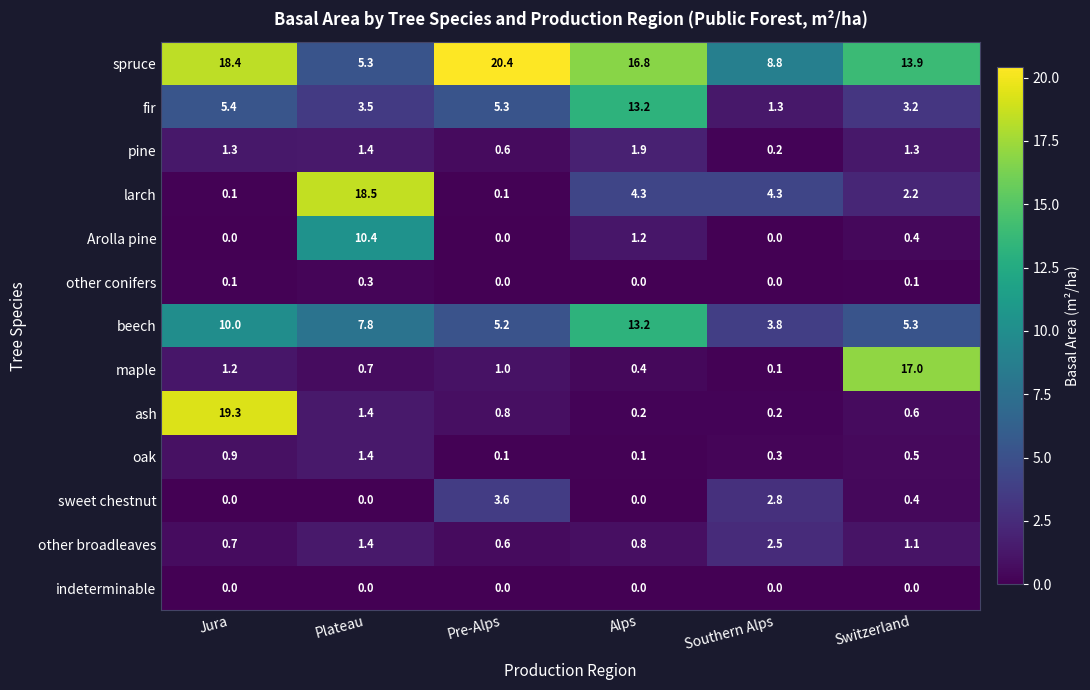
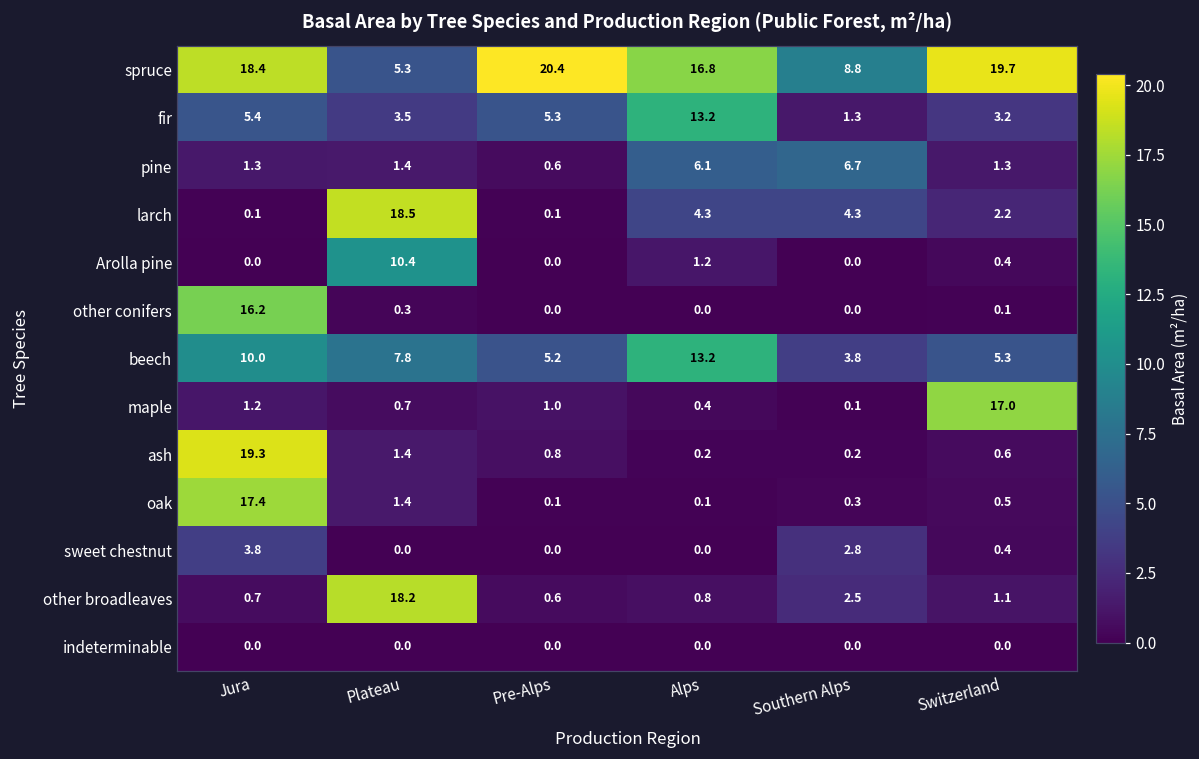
  {
    "spruce": {
      "Jura": 18.4,
      "Plateau": 5.3,
      "Pre-Alps": 20.4,
      "Alps": 16.8,
      "Southern Alps": 8.8,
-     "Switzerland": 13.9
+     "Switzerland": 19.7
    },
    "fir": {
      "Jura": 5.4,
      "Plateau": 3.5,
      "Pre-Alps": 5.3,
      "Alps": 13.2,
      "Southern Alps": 1.3,
      "Switzerland": 3.2
    },
    "pine": {
      "Jura": 1.3,
      "Plateau": 1.4,
      "Pre-Alps": 0.6,
-     "Alps": 1.9,
-     "Southern Alps": 0.2,
+     "Alps": 6.1,
+     "Southern Alps": 6.7,
      "Switzerland": 1.3
    },
    "larch": {
      "Jura": 0.1,
      "Plateau": 18.5,
      "Pre-Alps": 0.1,
      "Alps": 4.3,
      "Southern Alps": 4.3,
      "Switzerland": 2.2
    },
    "Arolla pine": {
      "Jura": 0.0,
      "Plateau": 10.4,
      "Pre-Alps": 0.0,
      "Alps": 1.2,
      "Southern Alps": 0.0,
      "Switzerland": 0.4
    },
    "other conifers": {
-     "Jura": 0.1,
+     "Jura": 16.2,
      "Plateau": 0.3,
      "Pre-Alps": 0.0,
      "Alps": 0.0,
      "Southern Alps": 0.0,
      "Switzerland": 0.1
    },
    "beech": {
      "Jura": 10.0,
      "Plateau": 7.8,
      "Pre-Alps": 5.2,
      "Alps": 13.2,
      "Southern Alps": 3.8,
      "Switzerland": 5.3
    },
    "maple": {
      "Jura": 1.2,
      "Plateau": 0.7,
      "Pre-Alps": 1.0,
      "Alps": 0.4,
      "Southern Alps": 0.1,
      "Switzerland": 17.0
    },
    "ash": {
      "Jura": 19.3,
      "Plateau": 1.4,
      "Pre-Alps": 0.8,
      "Alps": 0.2,
      "Southern Alps": 0.2,
      "Switzerland": 0.6
    },
    "oak": {
-     "Jura": 0.9,
+     "Jura": 17.4,
      "Plateau": 1.4,
      "Pre-Alps": 0.1,
      "Alps": 0.1,
      "Southern Alps": 0.3,
      "Switzerland": 0.5
    },
    "sweet chestnut": {
-     "Jura": 0.0,
+     "Jura": 3.8,
      "Plateau": 0.0,
-     "Pre-Alps": 3.6,
+     "Pre-Alps": 0.0,
      "Alps": 0.0,
      "Southern Alps": 2.8,
      "Switzerland": 0.4
    },
    "other broadleaves": {
      "Jura": 0.7,
-     "Plateau": 1.4,
+     "Plateau": 18.2,
      "Pre-Alps": 0.6,
      "Alps": 0.8,
      "Southern Alps": 2.5,
      "Switzerland": 1.1
    },
    "indeterminable": {
      "Jura": 0.0,
      "Plateau": 0.0,
      "Pre-Alps": 0.0,
      "Alps": 0.0,
      "Southern Alps": 0.0,
      "Switzerland": 0.0
    }
  }
